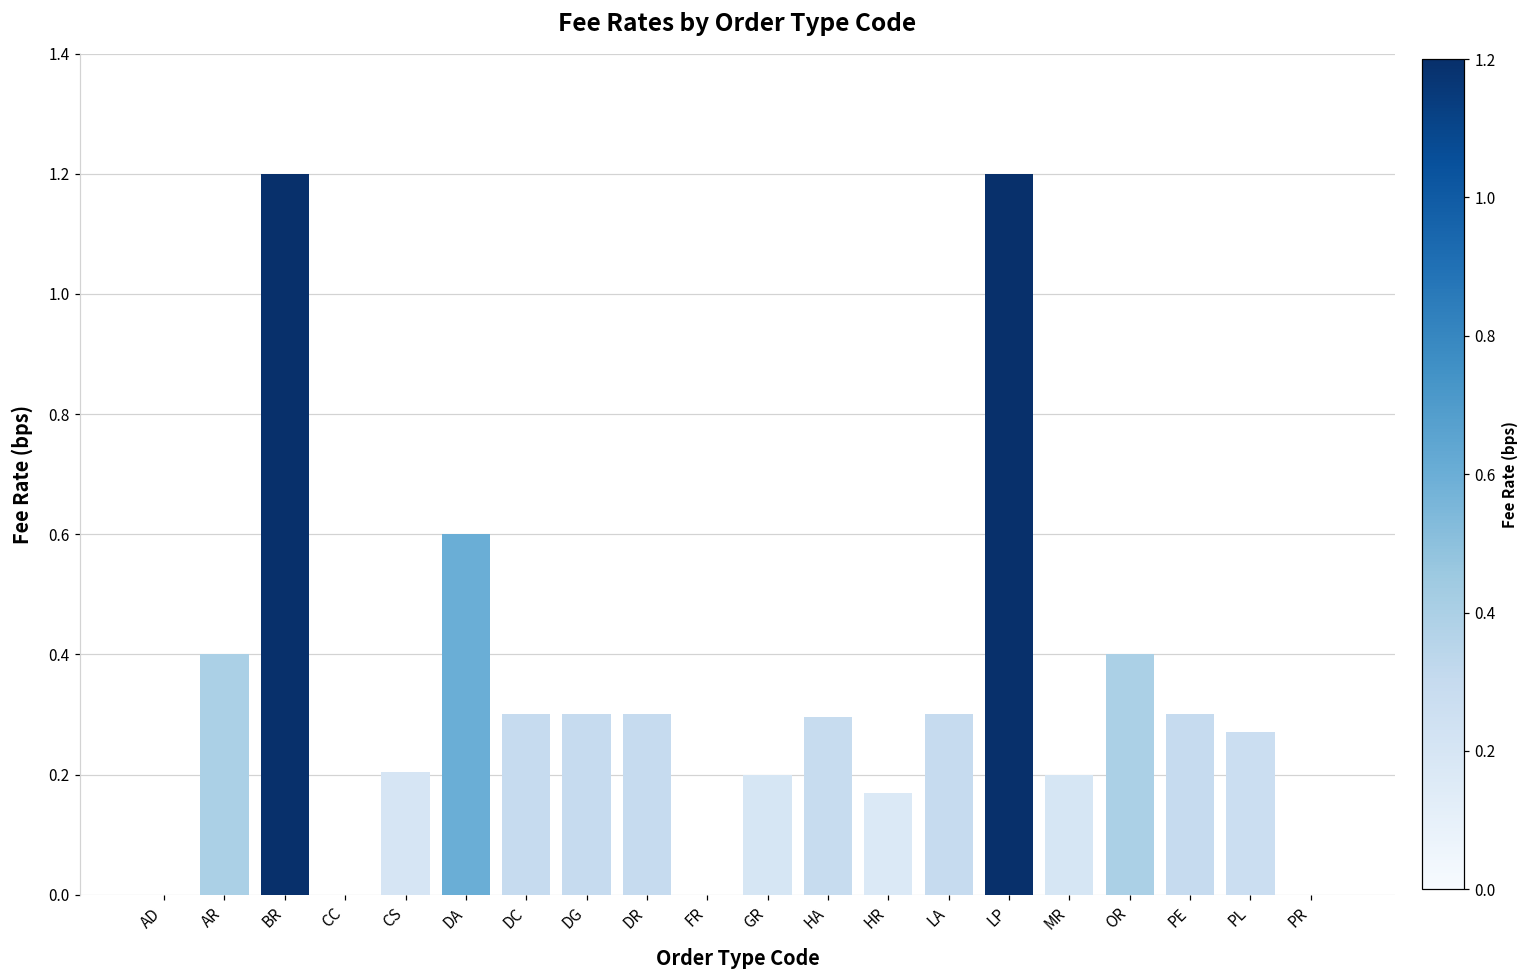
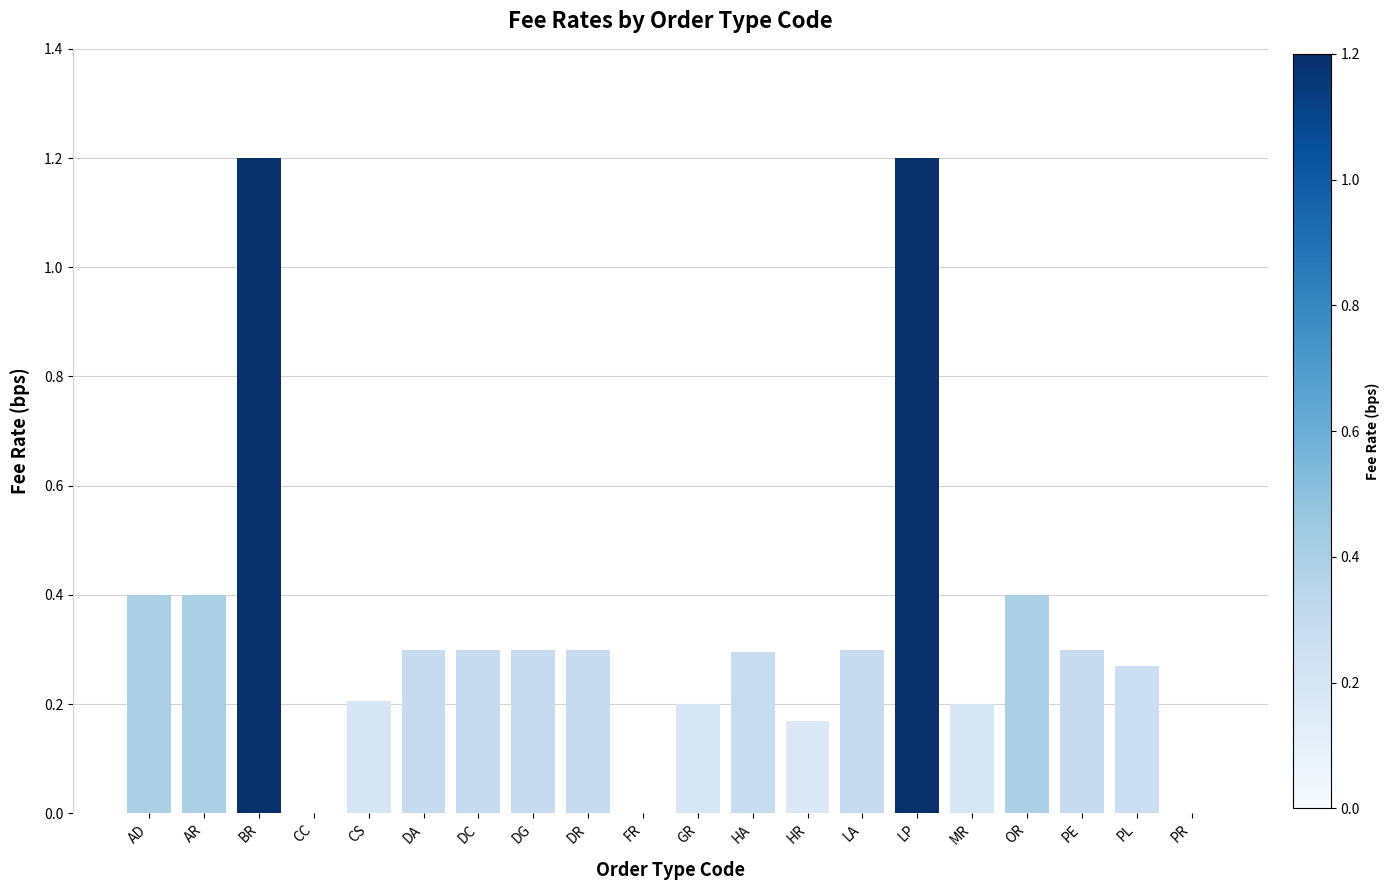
  {
-   "AD": 0.0,
+   "AD": 0.4,
    "AR": 0.4,
    "BR": 1.2,
    "CC": 0.0,
    "CS": 0.21,
-   "DA": 0.6,
+   "DA": 0.3,
    "DC": 0.3,
    "DG": 0.3,
    "DR": 0.3,
    "FR": 0.0,
    "GR": 0.2,
    "HA": 0.30,
    "HR": 0.17,
    "LA": 0.3,
    "LP": 1.2,
    "MR": 0.2,
    "OR": 0.4,
    "PE": 0.3,
    "PL": 0.27,
    "PR": 0.0
  }
